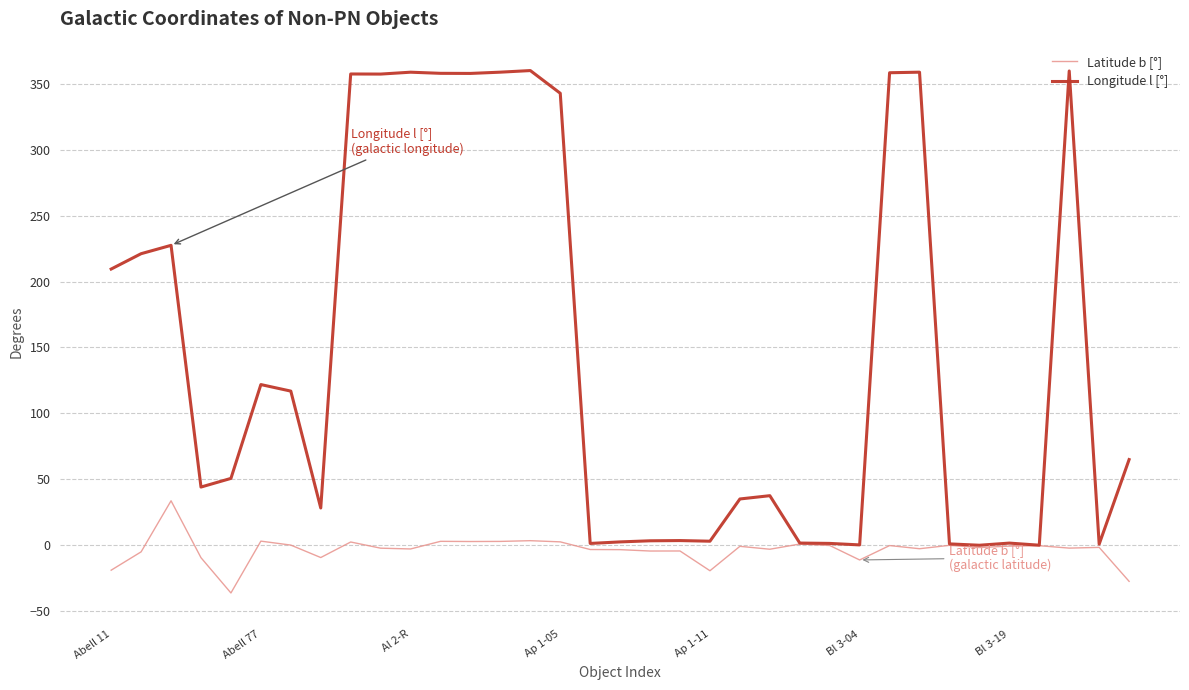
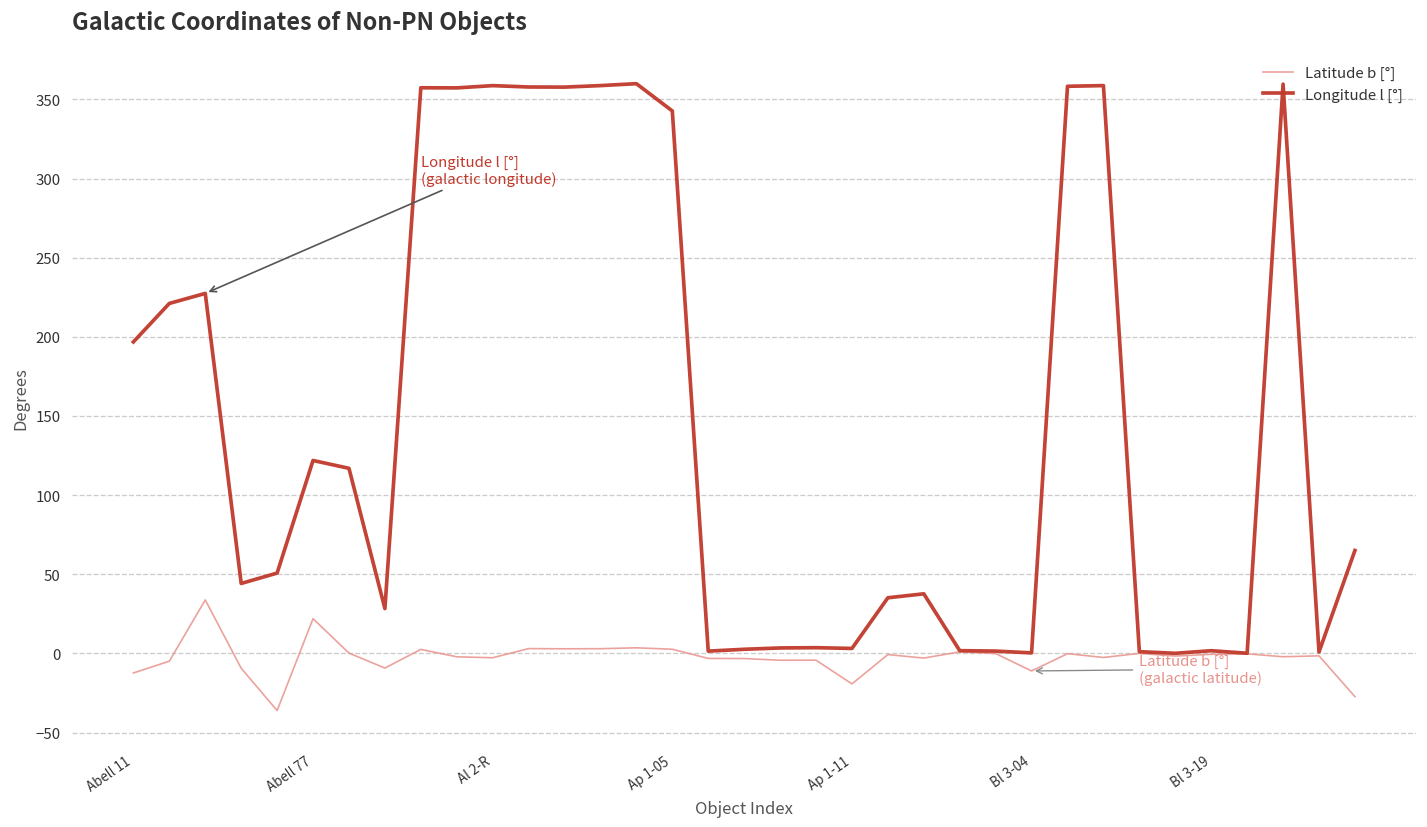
  {
    "Latitude b [°]": {
-     "Abell 11": -19,
-     "Abell 77": 3,
+     "Abell 11": -12,
+     "Abell 77": 22,
      "Al 2-R": -3,
      "Ap 1-05": 3,
      "Ap 1-11": -19,
      "Bl 3-04": -11,
      "Bl 3-19": -1
    },
    "Longitude l [°]": {
-     "Abell 11": 209,
+     "Abell 11": 197,
      "Abell 77": 122,
      "Al 2-R": 359,
      "Ap 1-05": 343,
      "Ap 1-11": 3,
      "Bl 3-04": 0,
      "Bl 3-19": 2
    }
  }
